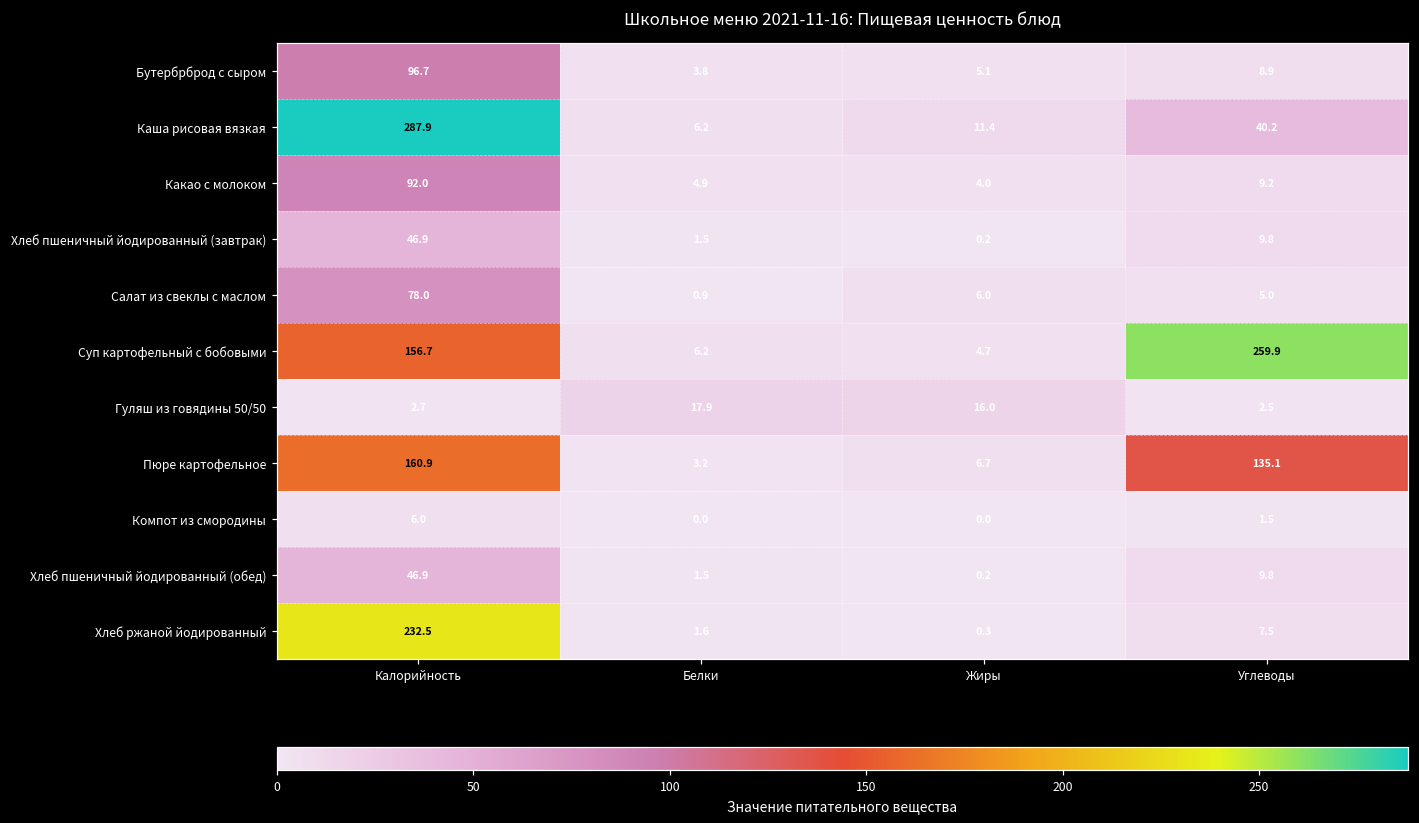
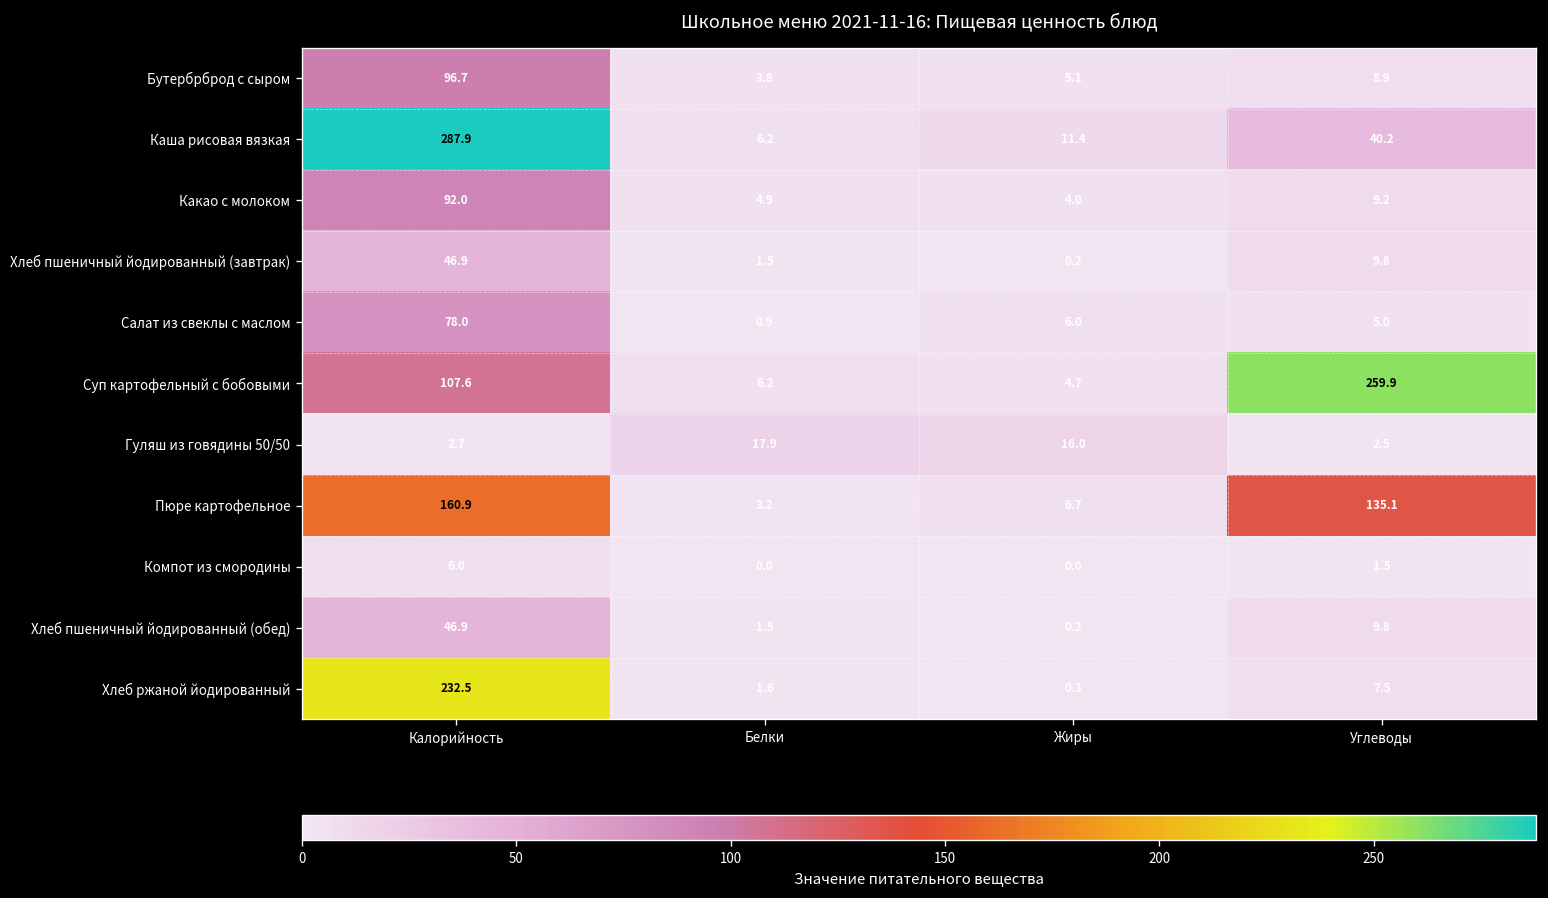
  {
    "Бутербрброд с сыром": {
      "Калорийность": 96.7
    },
    "Каша рисовая вязкая": {
      "Калорийность": 287.9,
      "Углеводы": 40.2
    },
    "Какао с молоком": {
      "Калорийность": 92.0
    },
    "Хлеб пшеничный йодированный (завтрак)": {
      "Калорийность": 46.9
    },
    "Салат из свеклы с маслом": {
      "Калорийность": 78.0
    },
    "Суп картофельный с бобовыми": {
-     "Калорийность": 156.7,
+     "Калорийность": 107.6,
      "Углеводы": 259.9
    },
    "Пюре картофельное": {
      "Калорийность": 160.9,
      "Углеводы": 135.1
    },
    "Хлеб пшеничный йодированный (обед)": {
      "Калорийность": 46.9
    },
    "Хлеб ржаной йодированный": {
      "Калорийность": 232.5
    }
  }
